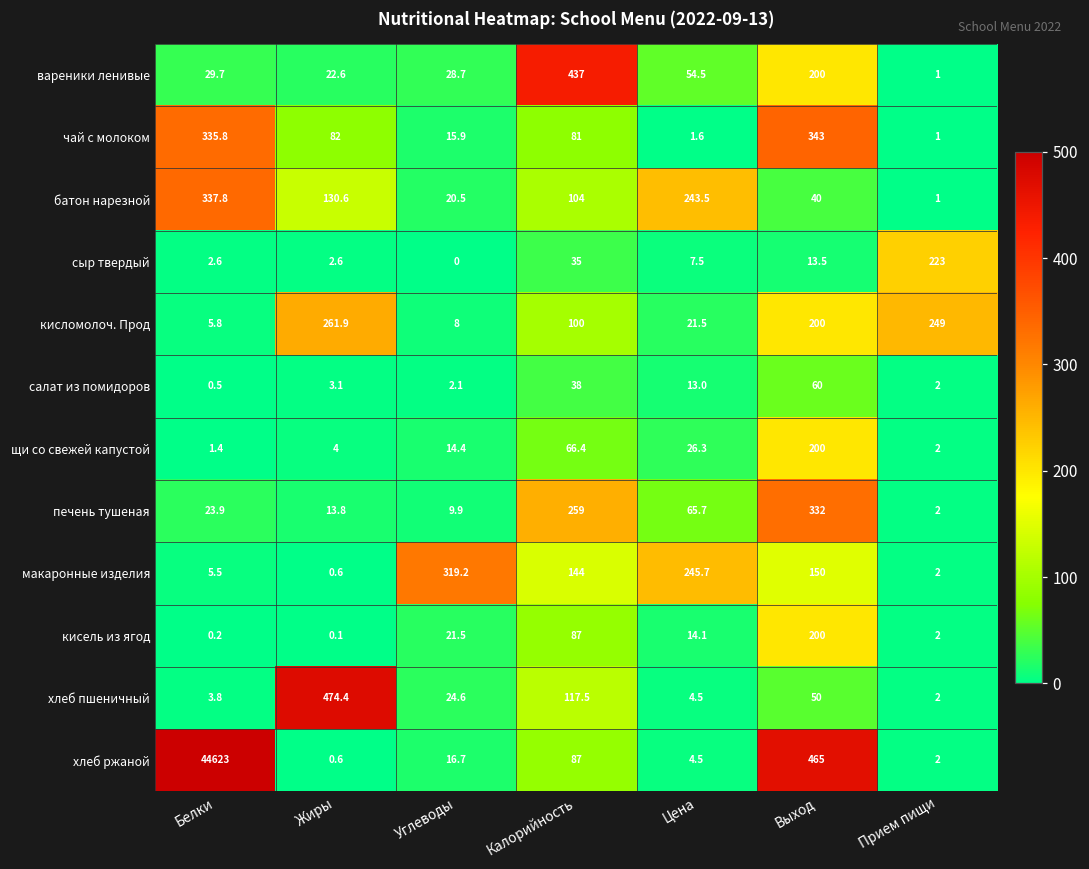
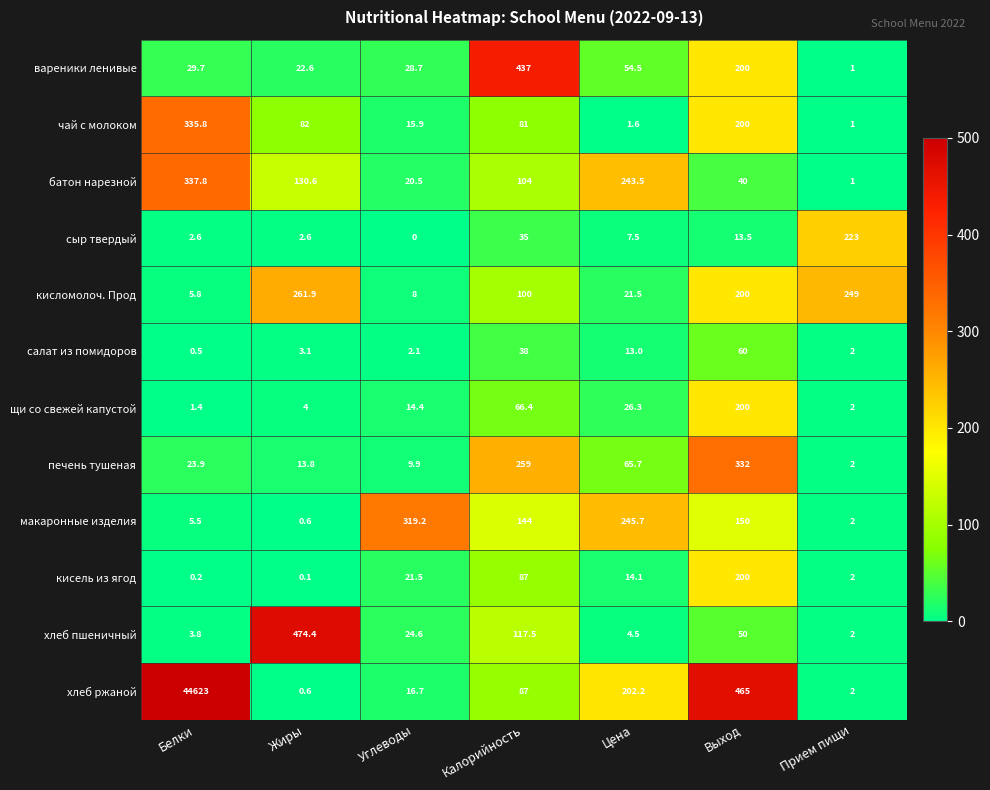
  {
    "вареники ленивые": {
      "Белки": 29.7,
      "Жиры": 22.6,
      "Углеводы": 28.7,
      "Калорийность": 437,
      "Цена": 54.5,
      "Выход": 200,
      "Прием пищи": 1
    },
    "чай с молоком": {
      "Белки": 335.8,
      "Жиры": 82,
      "Углеводы": 15.9,
      "Калорийность": 81,
      "Цена": 1.6,
-     "Выход": 343,
+     "Выход": 200,
      "Прием пищи": 1
    },
    "батон нарезной": {
      "Белки": 337.8,
      "Жиры": 130.6,
      "Углеводы": 20.5,
      "Калорийность": 104,
      "Цена": 243.5,
      "Выход": 40,
      "Прием пищи": 1
    },
    "сыр твердый": {
      "Белки": 2.6,
      "Жиры": 2.6,
      "Углеводы": 0,
      "Калорийность": 35,
      "Цена": 7.5,
      "Выход": 13.5,
      "Прием пищи": 223
    },
    "кисломолоч. Прод": {
      "Белки": 5.8,
      "Жиры": 261.9,
      "Углеводы": 8,
      "Калорийность": 100,
      "Цена": 21.5,
      "Выход": 200,
      "Прием пищи": 249
    },
    "салат из помидоров": {
      "Белки": 0.5,
      "Жиры": 3.1,
      "Углеводы": 2.1,
      "Калорийность": 38,
      "Цена": 13.0,
      "Выход": 60,
      "Прием пищи": 2
    },
    "щи со свежей капустой": {
      "Белки": 1.4,
      "Жиры": 4,
      "Углеводы": 14.4,
      "Калорийность": 66.4,
      "Цена": 26.3,
      "Выход": 200,
      "Прием пищи": 2
    },
    "печень тушеная": {
      "Белки": 23.9,
      "Жиры": 13.8,
      "Углеводы": 9.9,
      "Калорийность": 259,
      "Цена": 65.7,
      "Выход": 332,
      "Прием пищи": 2
    },
    "макаронные изделия": {
      "Белки": 5.5,
      "Жиры": 0.6,
      "Углеводы": 319.2,
      "Калорийность": 144,
      "Цена": 245.7,
      "Выход": 150,
      "Прием пищи": 2
    },
    "кисель из ягод": {
      "Белки": 0.2,
      "Жиры": 0.1,
      "Углеводы": 21.5,
      "Калорийность": 87,
      "Цена": 14.1,
      "Выход": 200,
      "Прием пищи": 2
    },
    "хлеб пшеничный": {
      "Белки": 3.8,
      "Жиры": 474.4,
      "Углеводы": 24.6,
      "Калорийность": 117.5,
      "Цена": 4.5,
      "Выход": 50,
      "Прием пищи": 2
    },
    "хлеб ржаной": {
      "Белки": 44623,
      "Жиры": 0.6,
      "Углеводы": 16.7,
      "Калорийность": 87,
-     "Цена": 4.5,
+     "Цена": 202.2,
      "Выход": 465,
      "Прием пищи": 2
    }
  }
